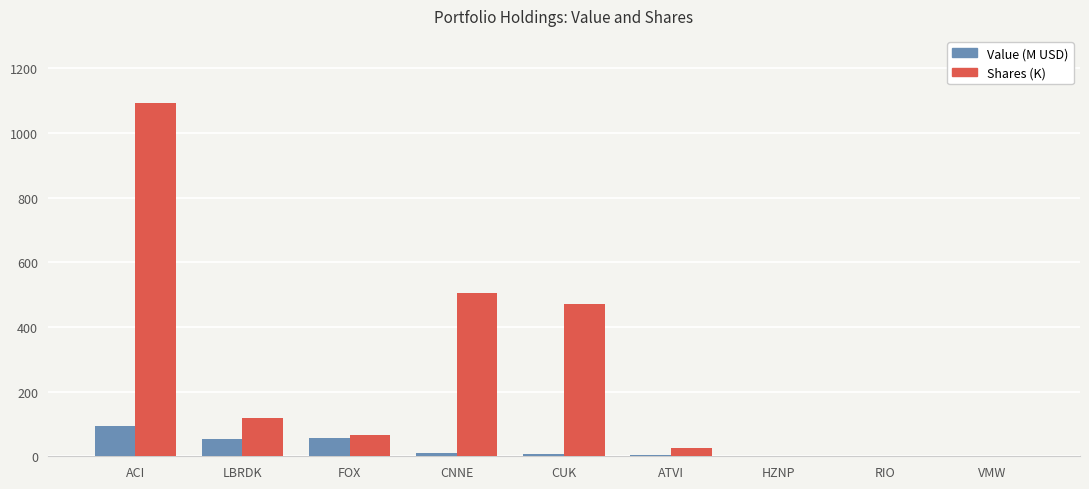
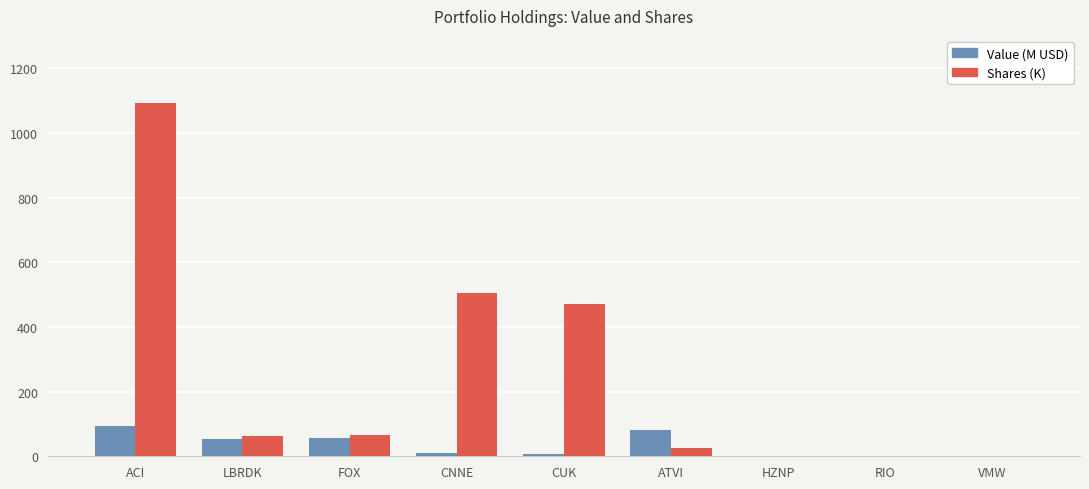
  {
    "Value (M USD)": {
      "ACI": 90,
      "LBRDK": 50,
      "FOX": 60,
      "CNNE": 10,
-     "ATVI": 0,
+     "ATVI": 80,
      "HZNP": 0,
      "RIO": 0,
      "VMW": 0
    },
    "Shares (K)": {
      "ACI": 1090,
-     "LBRDK": 120,
+     "LBRDK": 60,
      "FOX": 70,
      "CNNE": 500,
      "CUK": 470,
      "ATVI": 30,
      "HZNP": 0,
      "RIO": 0,
      "VMW": 0
    }
  }
